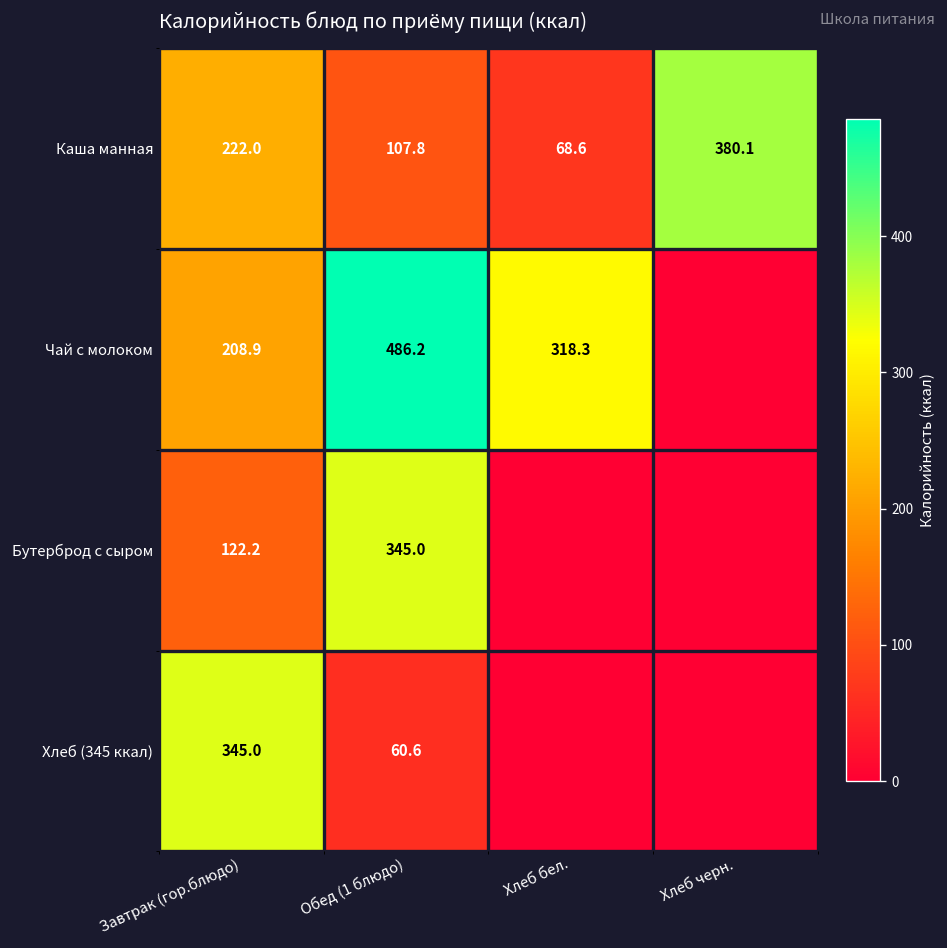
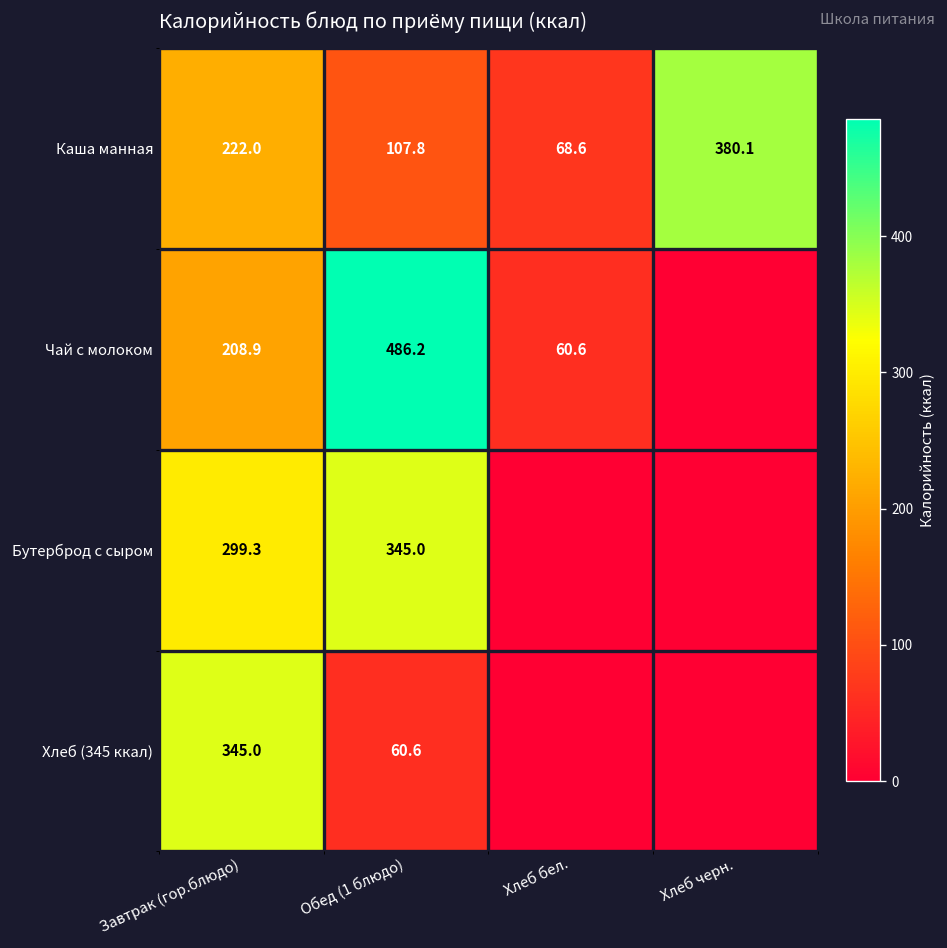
  {
    "Каша манная": {
      "Завтрак (гор.блюдо)": 222.0,
      "Обед (1 блюдо)": 107.8,
      "Хлеб бел.": 68.6,
      "Хлеб черн.": 380.1
    },
    "Чай с молоком": {
      "Завтрак (гор.блюдо)": 208.9,
      "Обед (1 блюдо)": 486.2,
-     "Хлеб бел.": 318.3
+     "Хлеб бел.": 60.6
    },
    "Бутерброд с сыром": {
-     "Завтрак (гор.блюдо)": 122.2,
+     "Завтрак (гор.блюдо)": 299.3,
      "Обед (1 блюдо)": 345.0
    },
    "Хлеб (345 ккал)": {
      "Завтрак (гор.блюдо)": 345.0,
      "Обед (1 блюдо)": 60.6
    }
  }
